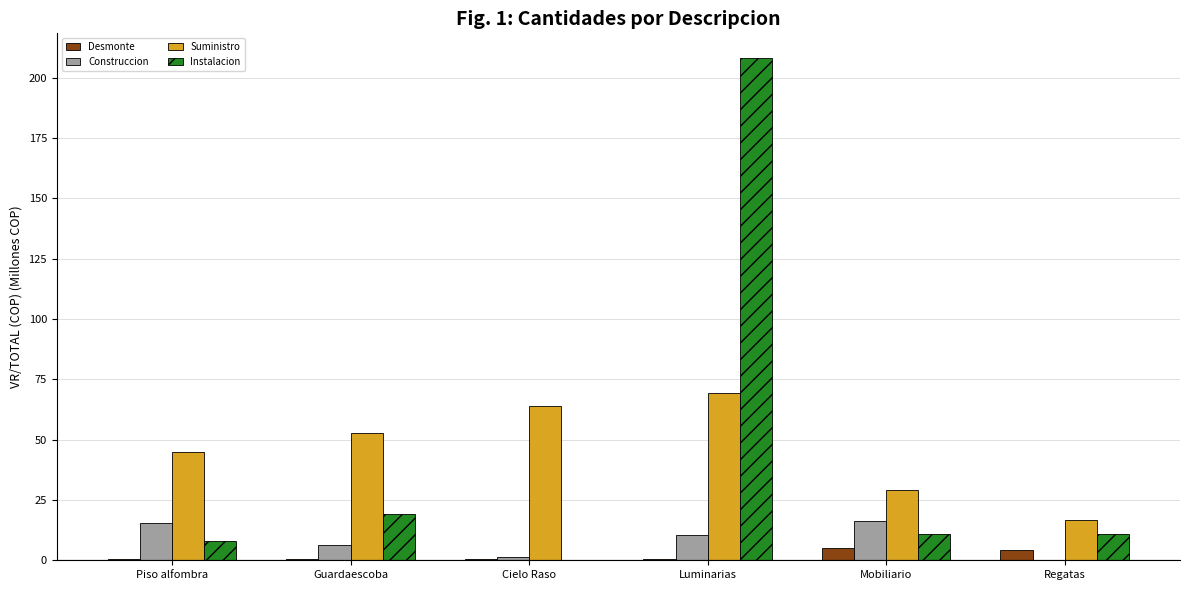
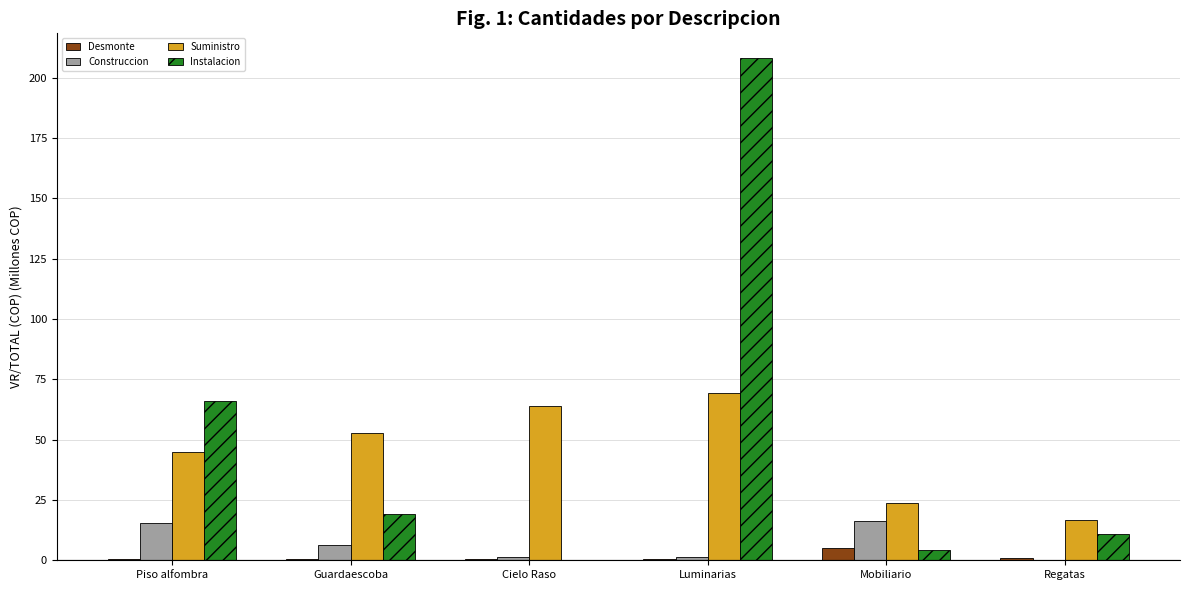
  {
    "Desmonte": {
      "Mobiliario": 5,
-     "Regatas": 4
+     "Regatas": 1
    },
    "Construccion": {
      "Piso alfombra": 16,
      "Guardaescoba": 6,
      "Cielo Raso": 1,
-     "Luminarias": 10,
+     "Luminarias": 1,
      "Mobiliario": 16,
      "Regatas": 0
    },
    "Suministro": {
      "Piso alfombra": 45,
      "Guardaescoba": 53,
      "Cielo Raso": 64,
      "Luminarias": 69,
-     "Mobiliario": 29,
+     "Mobiliario": 24,
      "Regatas": 17
    },
    "Instalacion": {
-     "Piso alfombra": 8,
+     "Piso alfombra": 66,
      "Guardaescoba": 19,
      "Luminarias": 208,
-     "Mobiliario": 11,
+     "Mobiliario": 4,
      "Regatas": 11
    }
  }
